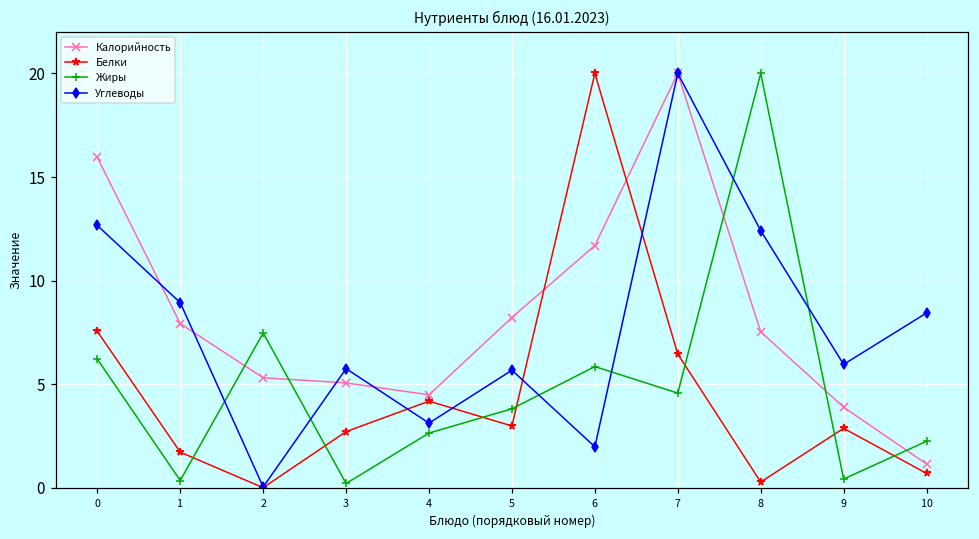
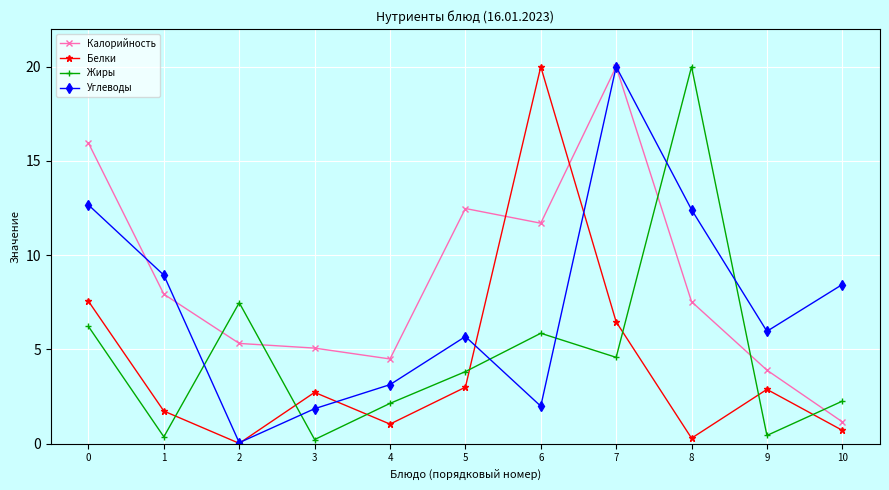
  {
    "Калорийность": {
      "0": 15.9,
      "1": 7.9,
      "2": 5.3,
      "3": 5.1,
      "4": 4.5,
-     "5": 8.2,
+     "5": 12.5,
      "6": 11.7,
      "8": 7.5,
      "9": 3.9,
      "10": 1.2
    },
    "Белки": {
      "0": 7.6,
      "1": 1.7,
      "3": 2.7,
-     "4": 4.2,
+     "4": 1.0,
      "5": 3.0,
      "6": 20.0,
      "7": 6.5,
      "8": 0.3,
      "9": 2.9,
      "10": 0.7
    },
    "Жиры": {
      "0": 6.2,
      "1": 0.4,
      "2": 7.5,
      "3": 0.2,
-     "4": 2.6,
+     "4": 2.1,
      "5": 3.8,
      "6": 5.9,
      "7": 4.6,
      "8": 20.0,
      "9": 0.4,
      "10": 2.3
    },
    "Углеводы": {
      "0": 12.7,
      "1": 8.9,
-     "3": 5.8,
+     "3": 1.9,
      "4": 3.1,
      "5": 5.7,
      "6": 2.0,
      "8": 12.4,
      "9": 6.0,
      "10": 8.4
    }
  }
